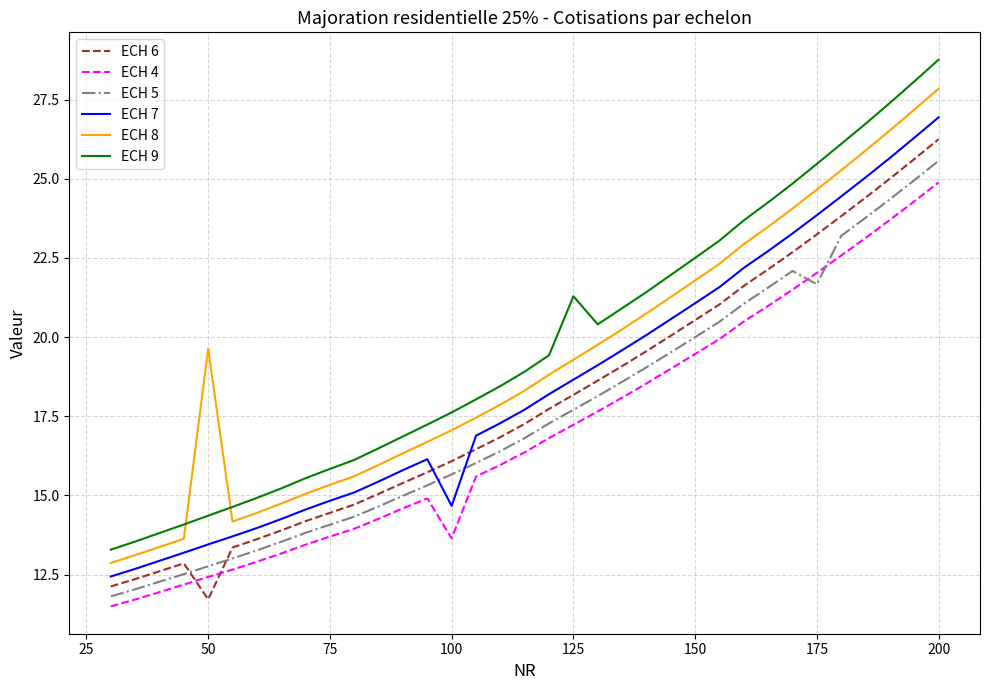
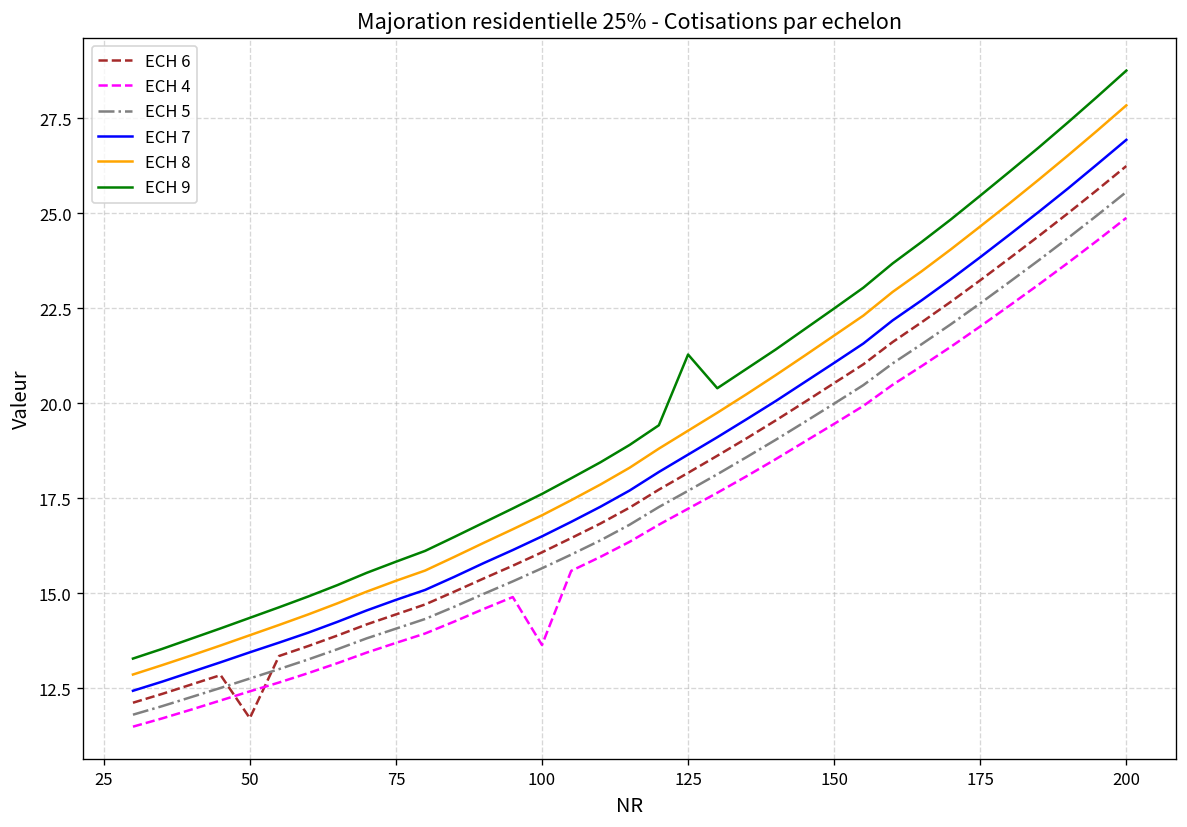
  {
    "ECH 6": {
      "50": 11.7,
      "75": 14.4,
      "100": 16.1,
      "125": 18.2,
      "150": 20.5,
      "175": 23.2,
      "200": 26.2
    },
    "ECH 4": {
      "50": 12.4,
      "75": 13.7,
      "100": 13.6,
      "125": 17.2,
      "150": 19.5,
      "175": 22.0,
      "200": 24.9
    },
    "ECH 5": {
      "50": 12.8,
      "75": 14.1,
      "100": 15.7,
      "125": 17.7,
      "150": 20.0,
-     "175": 21.7,
+     "175": 22.6,
      "200": 25.6
    },
    "ECH 7": {
      "50": 13.4,
      "75": 14.8,
-     "100": 14.7,
+     "100": 16.5,
      "125": 18.7,
      "150": 21.1,
      "175": 23.8,
      "200": 26.9
    },
    "ECH 8": {
-     "50": 19.6,
+     "50": 13.9,
      "75": 15.3,
      "100": 17.1,
      "125": 19.3,
      "150": 21.8,
      "175": 24.7,
      "200": 27.8
    },
    "ECH 9": {
      "50": 14.4,
      "75": 15.8,
      "100": 17.6,
      "125": 21.3,
      "150": 22.5,
      "175": 25.5,
      "200": 28.8
    }
  }
